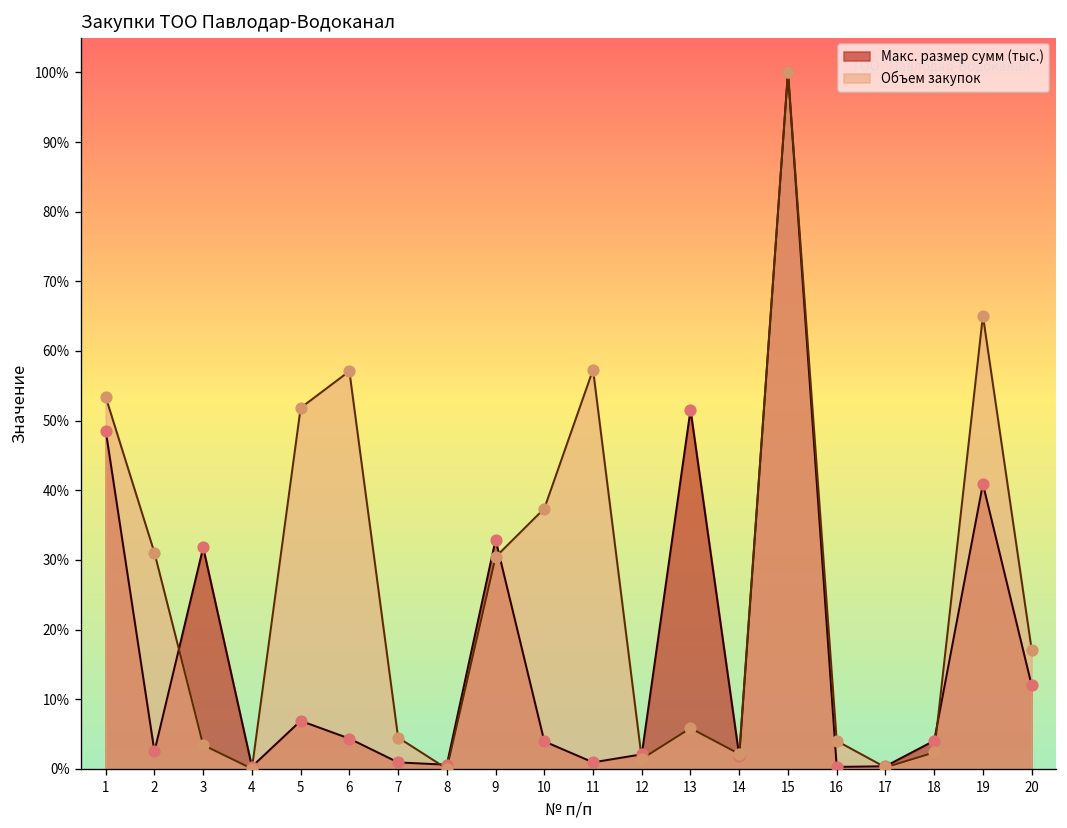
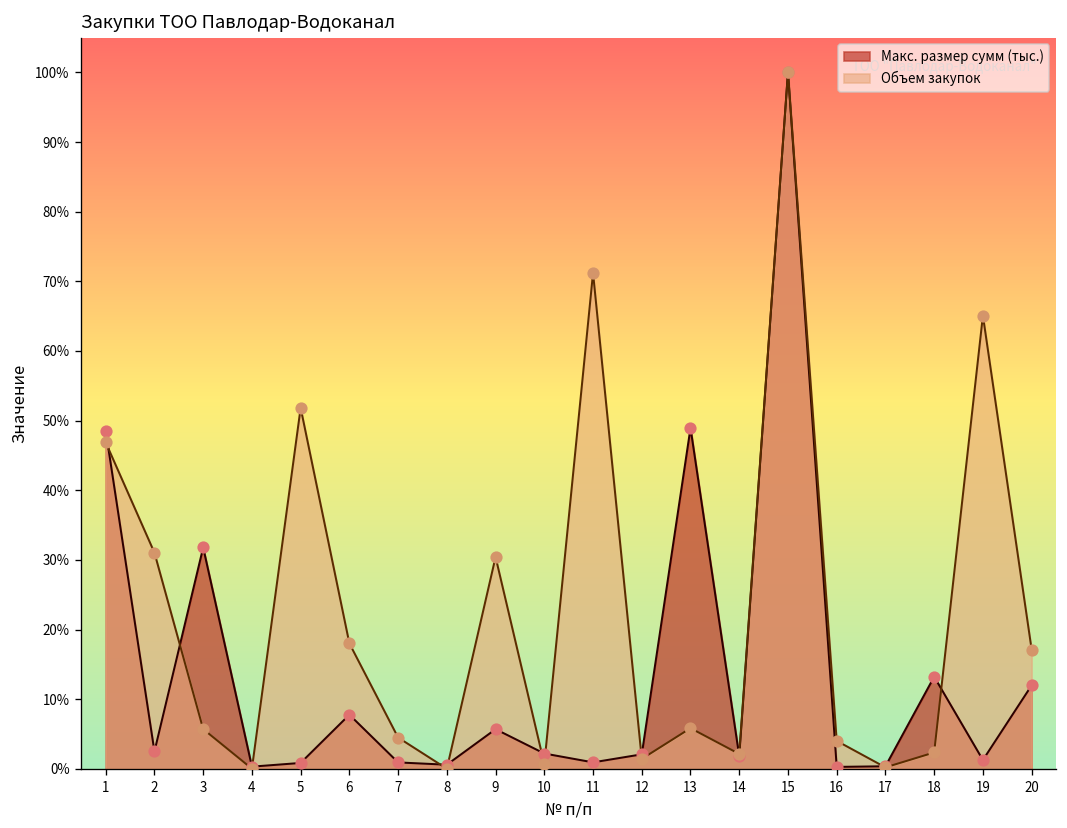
  {
    "Макс. размер сумм (тыс.)": {
      "1": "49%",
      "2": "2%",
      "3": "32%",
-     "5": "7%",
-     "6": "4%",
+     "5": "1%",
+     "6": "8%",
      "7": "1%",
      "8": "1%",
-     "9": "33%",
-     "10": "4%",
+     "9": "6%",
+     "10": "2%",
      "11": "1%",
      "12": "2%",
-     "13": "52%",
+     "13": "49%",
      "16": "0%",
-     "18": "4%",
-     "19": "41%",
+     "18": "13%",
+     "19": "1%",
      "20": "12%"
    },
    "Объем закупок": {
-     "1": "53%",
+     "1": "47%",
      "2": "31%",
-     "3": "3%",
+     "3": "6%",
      "5": "52%",
-     "6": "57%",
+     "6": "18%",
      "7": "4%",
      "8": "0%",
      "9": "30%",
-     "10": "37%",
-     "11": "57%",
+     "10": "1%",
+     "11": "71%",
      "12": "1%",
      "13": "6%",
      "16": "4%",
      "18": "2%",
      "19": "65%",
      "20": "17%"
    }
  }
